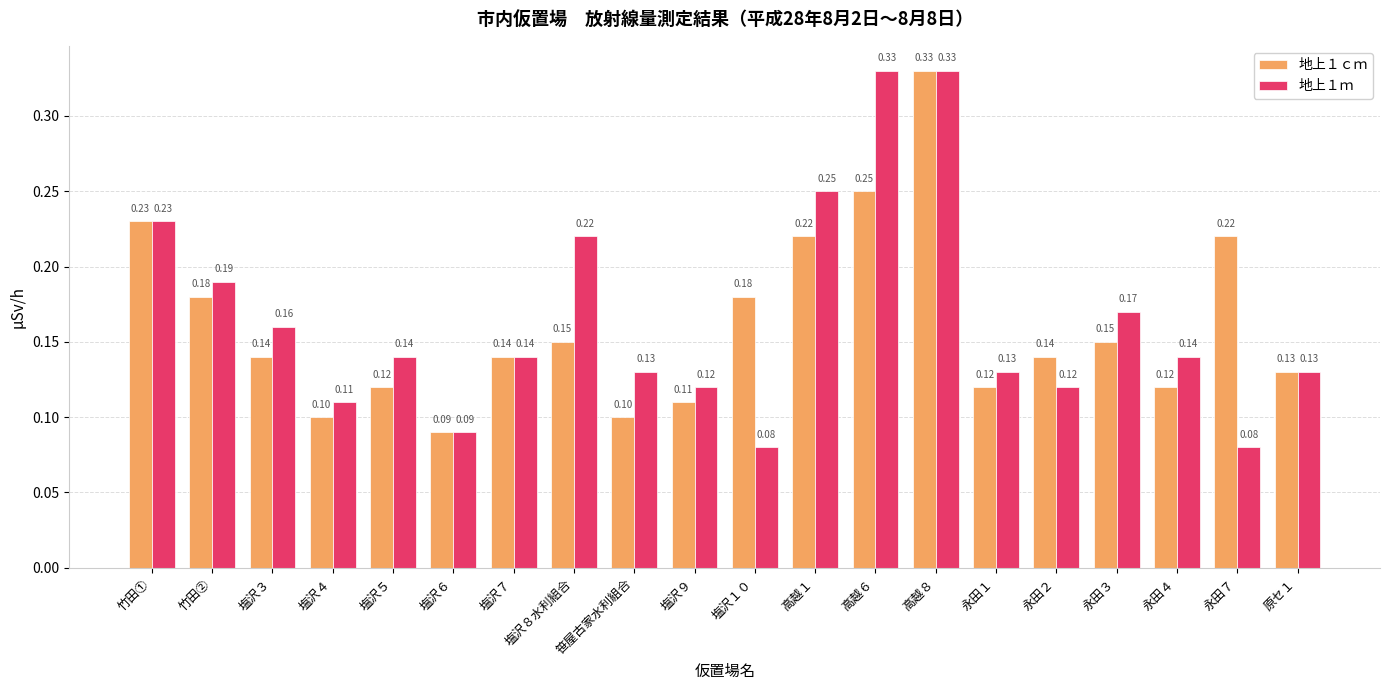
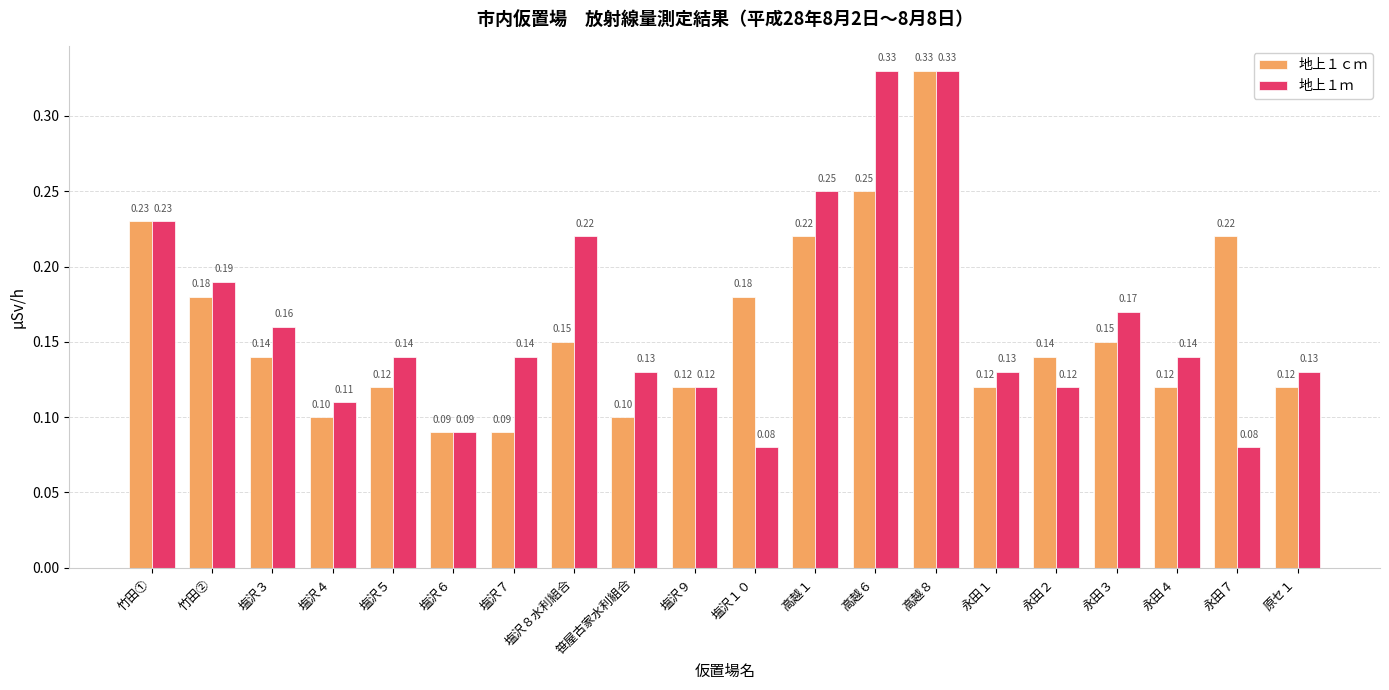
  {
    "地上１ｃｍ": {
      "竹田①": 0.23,
      "竹田②": 0.18,
      "塩沢３": 0.14,
      "塩沢４": 0.10,
      "塩沢５": 0.12,
      "塩沢６": 0.09,
-     "塩沢７": 0.14,
+     "塩沢７": 0.09,
      "塩沢８水利組合": 0.15,
      "笹屋古家水利組合": 0.10,
-     "塩沢９": 0.11,
+     "塩沢９": 0.12,
      "塩沢１０": 0.18,
      "高越１": 0.22,
      "高越６": 0.25,
      "高越８": 0.33,
      "永田１": 0.12,
      "永田２": 0.14,
      "永田３": 0.15,
      "永田４": 0.12,
      "永田７": 0.22,
-     "原セ１": 0.13
+     "原セ１": 0.12
    },
    "地上１ｍ": {
      "竹田①": 0.23,
      "竹田②": 0.19,
      "塩沢３": 0.16,
      "塩沢４": 0.11,
      "塩沢５": 0.14,
      "塩沢６": 0.09,
      "塩沢７": 0.14,
      "塩沢８水利組合": 0.22,
      "笹屋古家水利組合": 0.13,
      "塩沢９": 0.12,
      "塩沢１０": 0.08,
      "高越１": 0.25,
      "高越６": 0.33,
      "高越８": 0.33,
      "永田１": 0.13,
      "永田２": 0.12,
      "永田３": 0.17,
      "永田４": 0.14,
      "永田７": 0.08,
      "原セ１": 0.13
    }
  }
